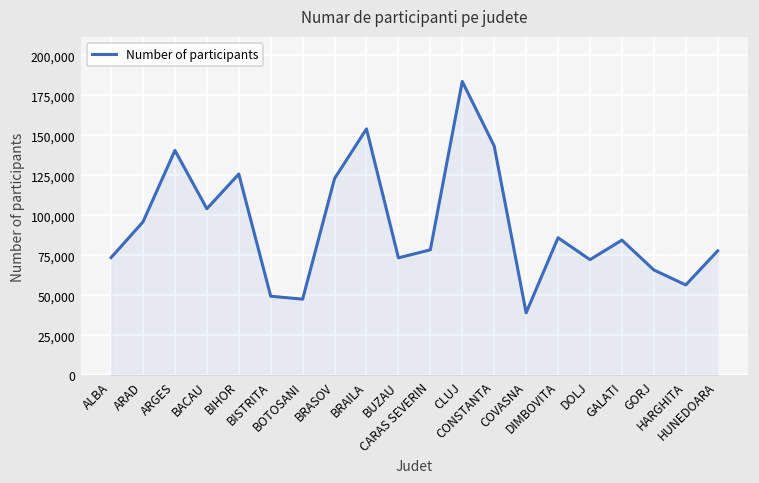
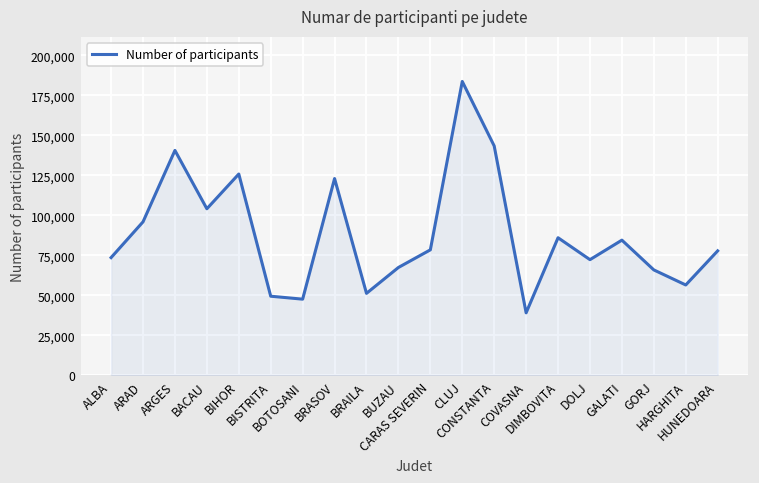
  {
    "ALBA": "74,000",
    "ARAD": "96,000",
    "ARGES": "141,000",
    "BACAU": "104,000",
    "BIHOR": "126,000",
    "BISTRITA": "49,000",
    "BOTOSANI": "48,000",
    "BRASOV": "123,000",
-   "BRAILA": "154,000",
-   "BUZAU": "73,000",
+   "BRAILA": "51,000",
+   "BUZAU": "67,000",
    "CARAS SEVERIN": "78,000",
    "CLUJ": "184,000",
    "CONSTANTA": "143,000",
    "COVASNA": "39,000",
    "DIMBOVITA": "86,000",
    "DOLJ": "72,000",
    "GALATI": "84,000",
    "GORJ": "66,000",
    "HARGHITA": "56,000",
    "HUNEDOARA": "78,000"
  }
